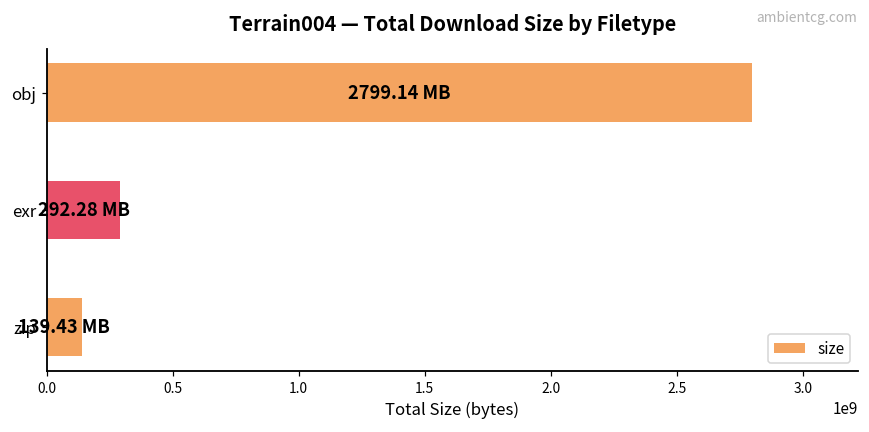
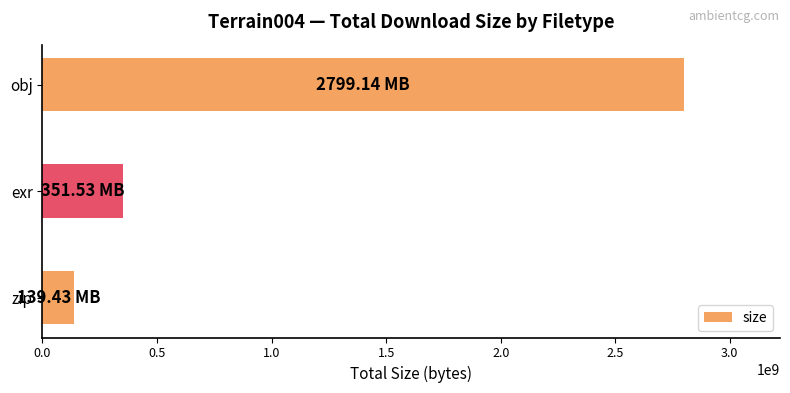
  {
-   "exr": 292.28
+   "exr": 351.53
  }
